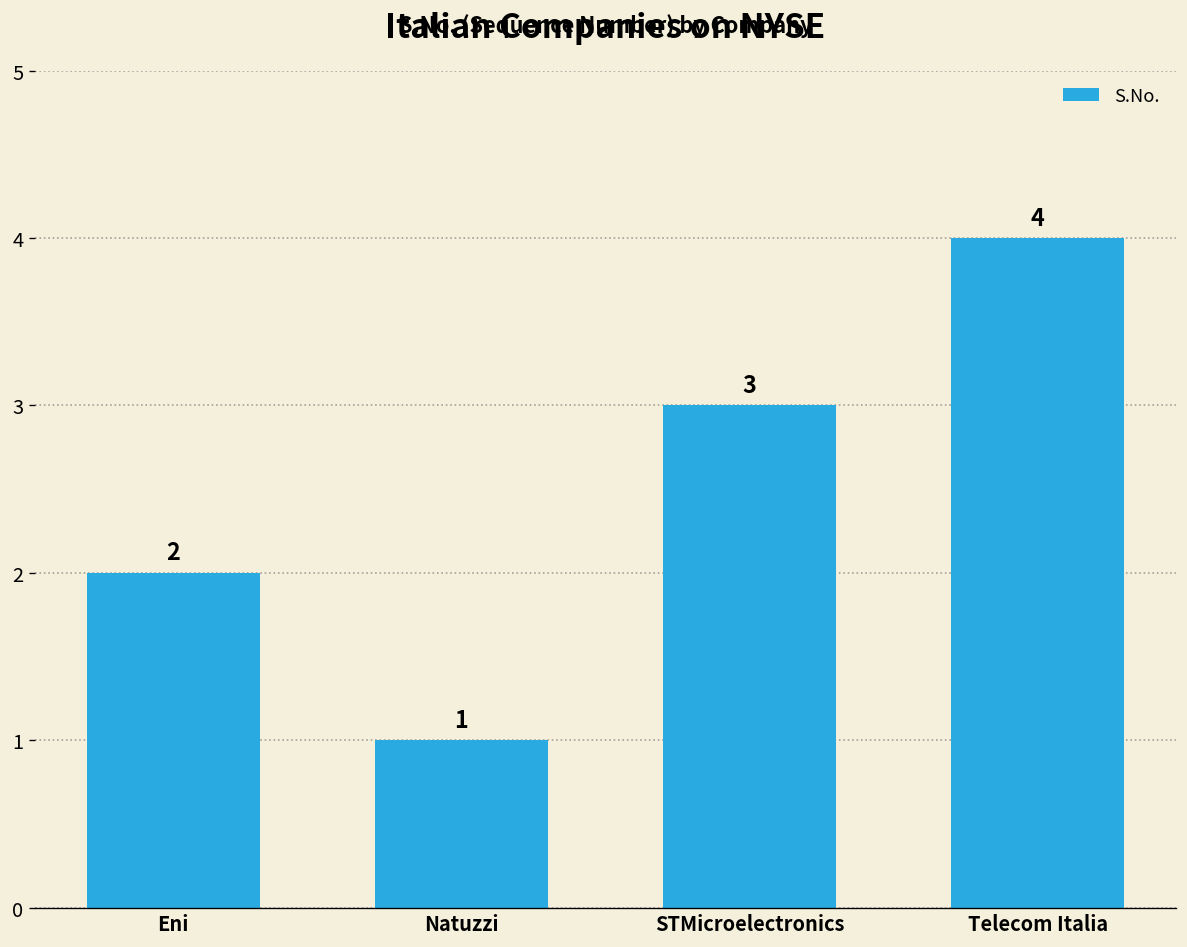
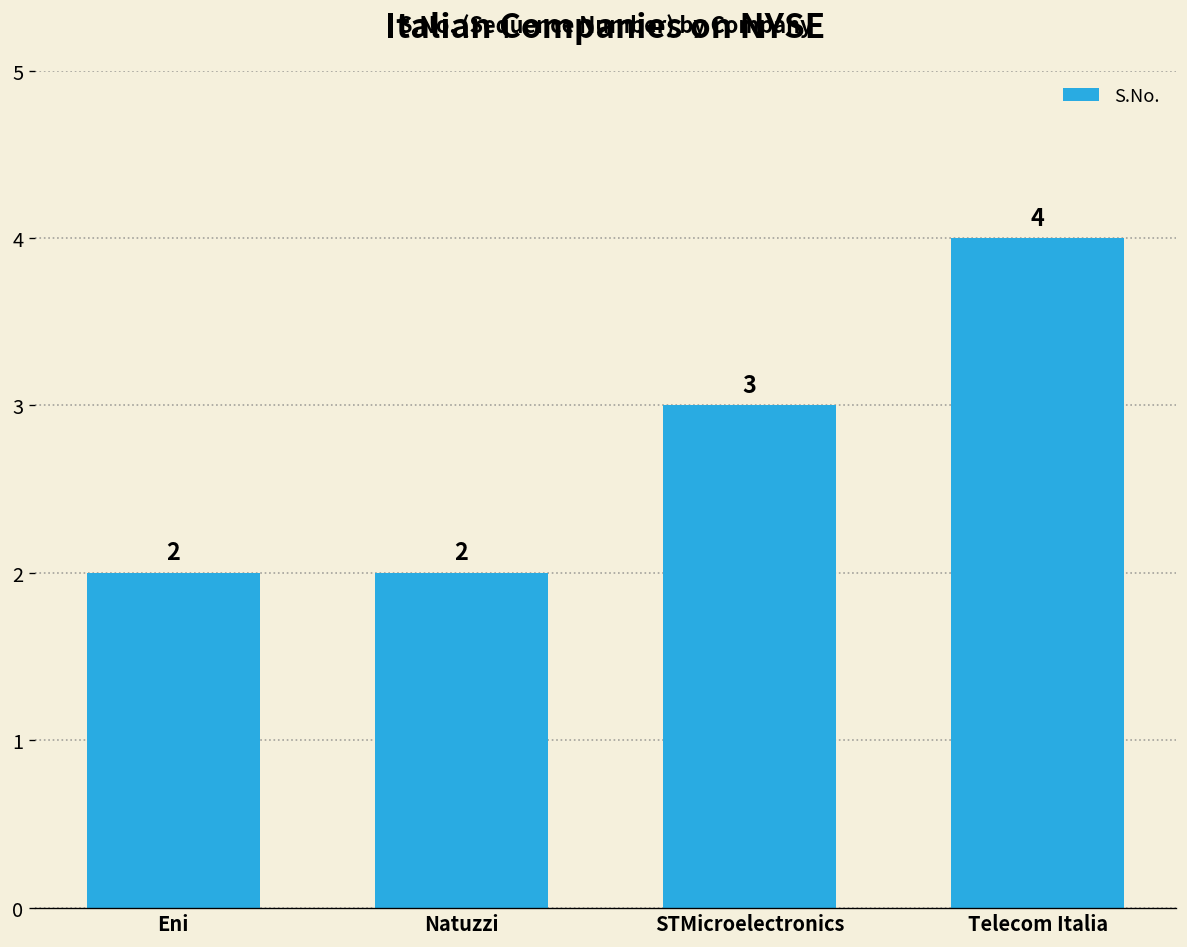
  {
    "Eni": 2,
-   "Natuzzi": 1,
+   "Natuzzi": 2,
    "STMicroelectronics": 3,
    "Telecom Italia": 4
  }
